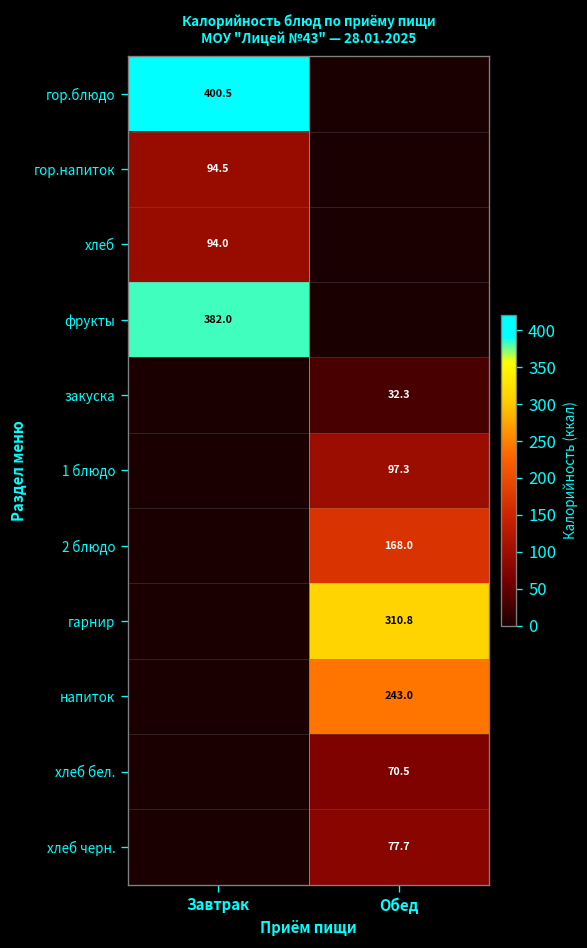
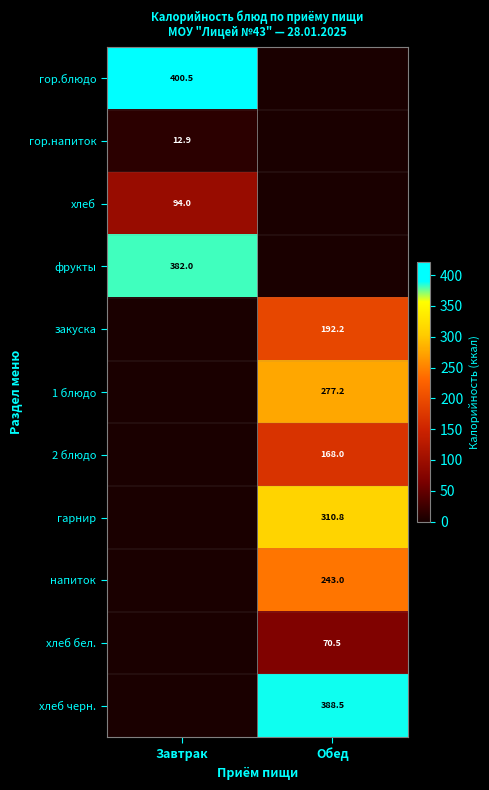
  {
    "гор.блюдо": {
      "Завтрак": 400.5
    },
    "гор.напиток": {
-     "Завтрак": 94.5
+     "Завтрак": 12.9
    },
    "хлеб": {
      "Завтрак": 94.0
    },
    "фрукты": {
      "Завтрак": 382.0
    },
    "закуска": {
-     "Обед": 32.3
+     "Обед": 192.2
    },
    "1 блюдо": {
-     "Обед": 97.3
+     "Обед": 277.2
    },
    "2 блюдо": {
      "Обед": 168.0
    },
    "гарнир": {
      "Обед": 310.8
    },
    "напиток": {
      "Обед": 243.0
    },
    "хлеб бел.": {
      "Обед": 70.5
    },
    "хлеб черн.": {
-     "Обед": 77.7
+     "Обед": 388.5
    }
  }
